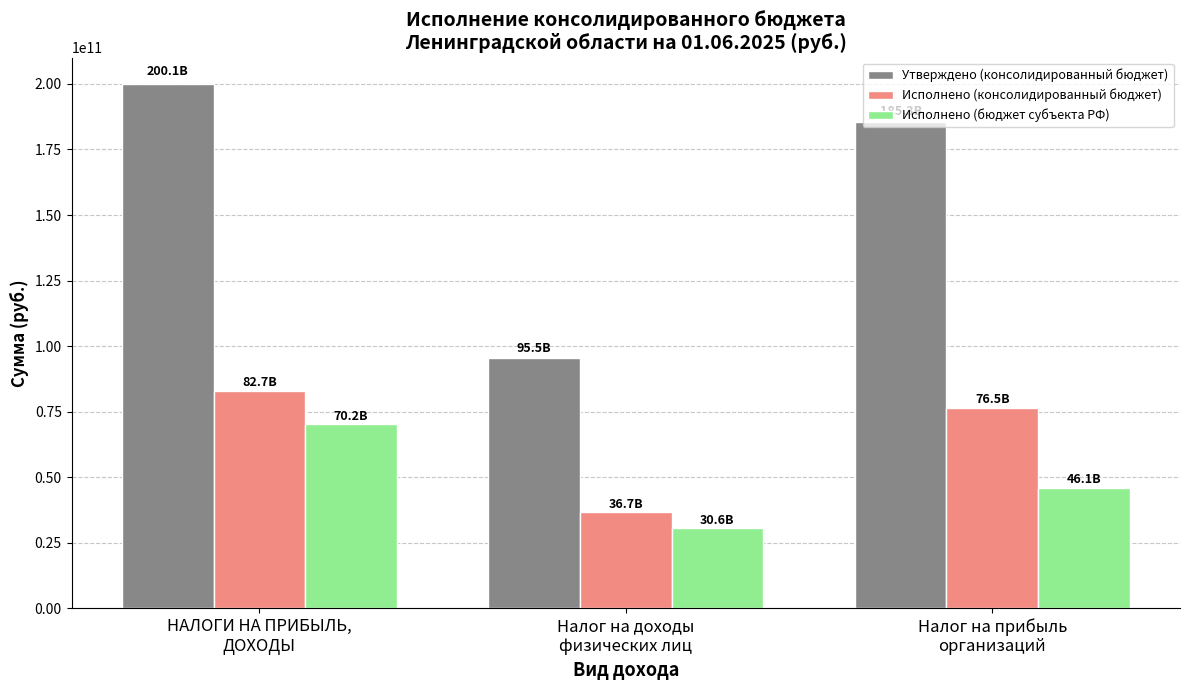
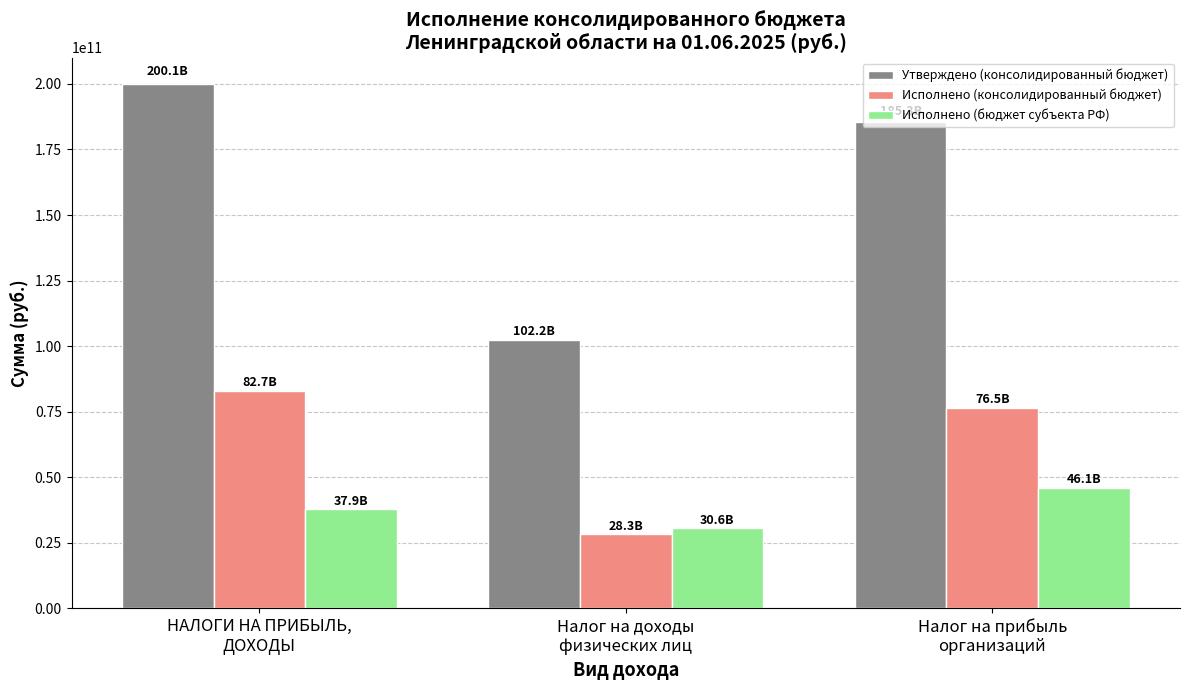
  {
    "Утверждено (консолидированный бюджет)": {
      "НАЛОГИ НА ПРИБЫЛЬ, ДОХОДЫ": "200.1B",
-     "Налог на доходы физических лиц": "95.5B"
+     "Налог на доходы физических лиц": "102.2B"
    },
    "Исполнено (консолидированный бюджет)": {
      "НАЛОГИ НА ПРИБЫЛЬ, ДОХОДЫ": "82.7B",
-     "Налог на доходы физических лиц": "36.7B",
+     "Налог на доходы физических лиц": "28.3B",
      "Налог на прибыль организаций": "76.5B"
    },
    "Исполнено (бюджет субъекта РФ)": {
-     "НАЛОГИ НА ПРИБЫЛЬ, ДОХОДЫ": "70.2B",
+     "НАЛОГИ НА ПРИБЫЛЬ, ДОХОДЫ": "37.9B",
      "Налог на доходы физических лиц": "30.6B",
      "Налог на прибыль организаций": "46.1B"
    }
  }
